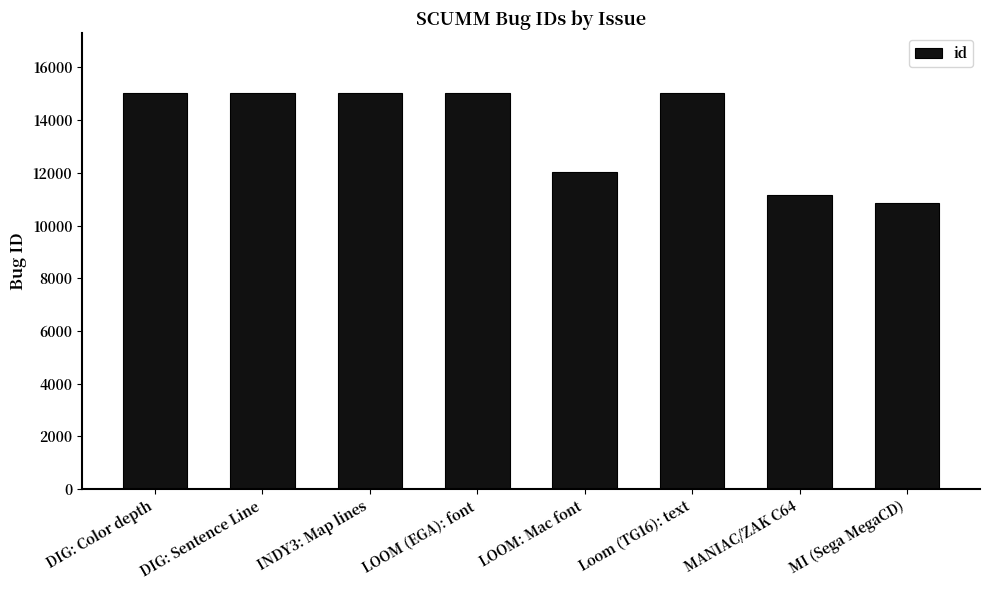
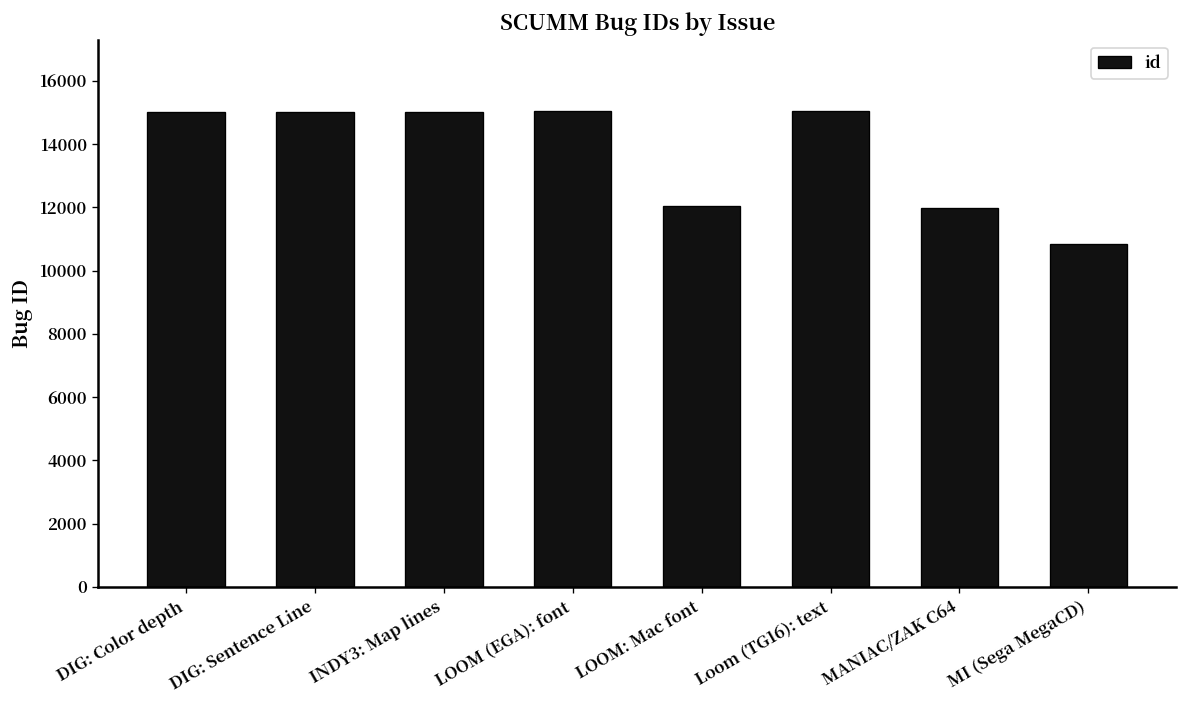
  {
    "DIG: Color depth": 15000,
    "DIG: Sentence Line": 15000,
    "INDY3: Map lines": 15000,
    "LOOM (EGA): font": 15000,
    "LOOM: Mac font": 12000,
    "Loom (TG16): text": 15000,
-   "MANIAC/ZAK C64": 11200,
+   "MANIAC/ZAK C64": 12000,
    "MI (Sega MegaCD)": 10900
  }
